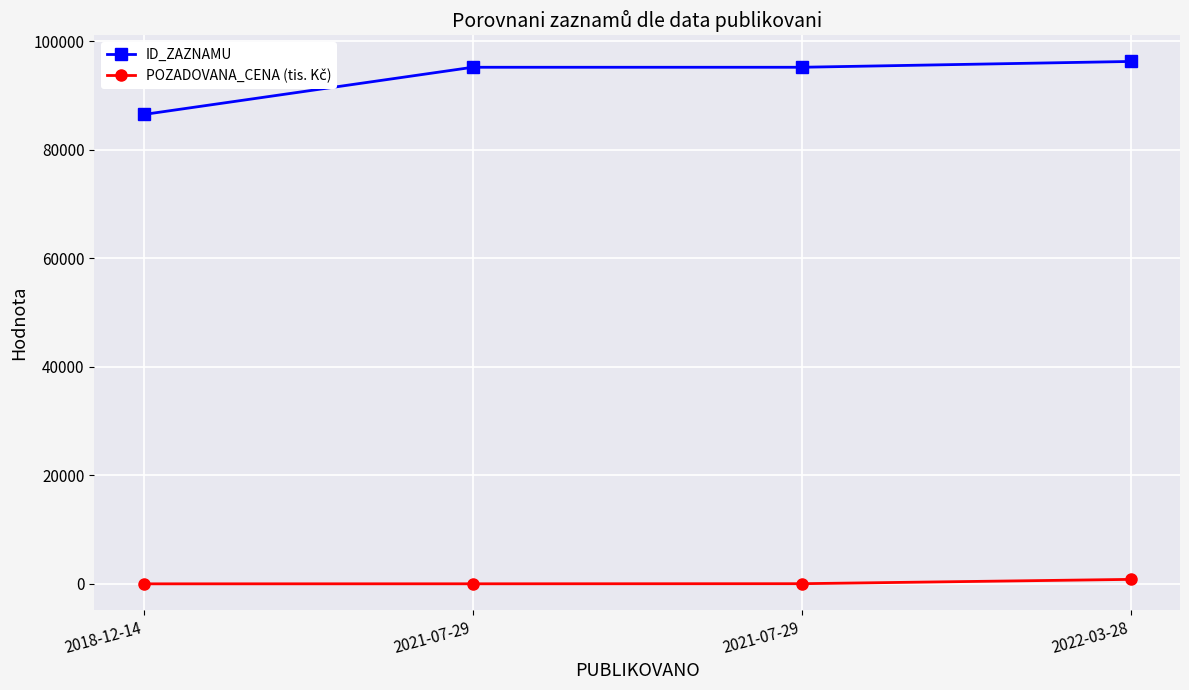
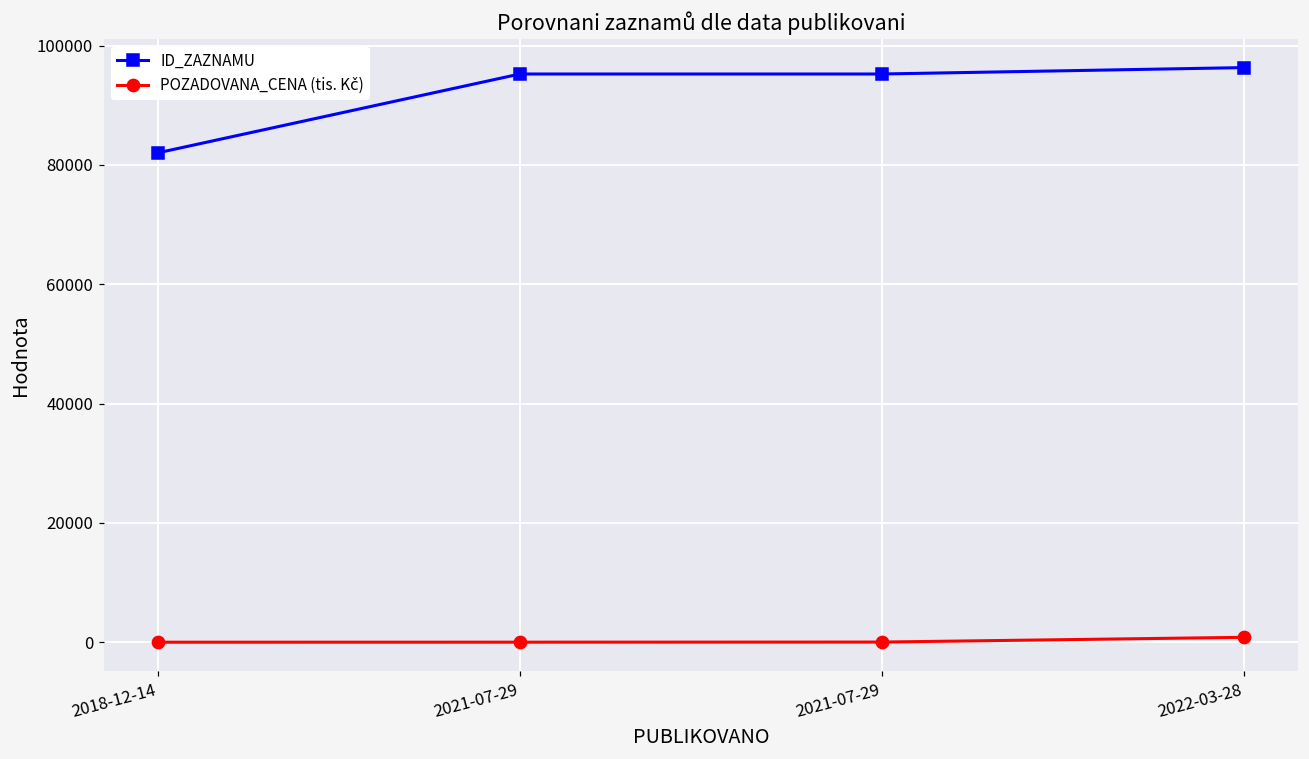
  {
    "ID_ZAZNAMU": {
-     "2018-12-14": 87000,
+     "2018-12-14": 82000,
      "2022-03-28": 96000
    },
    "POZADOVANA_CENA (tis. Kč)": {
      "2018-12-14": 0,
      "2022-03-28": 1000
    }
  }
